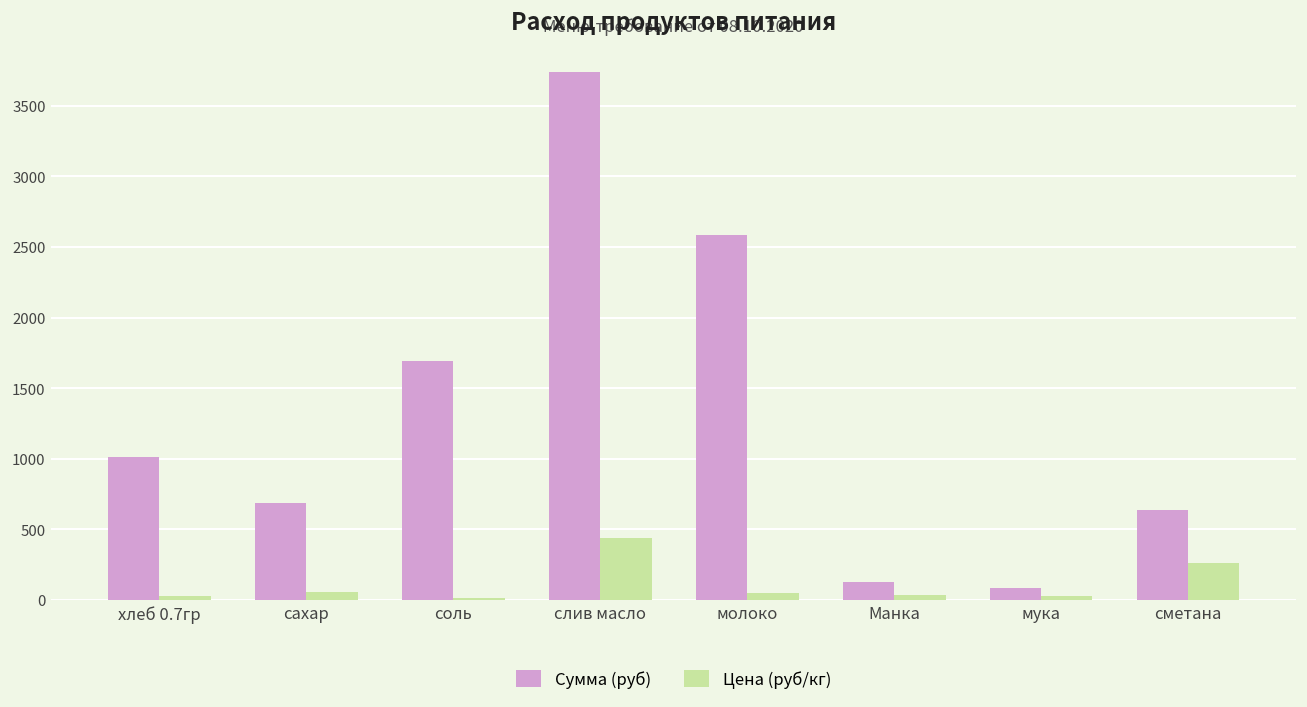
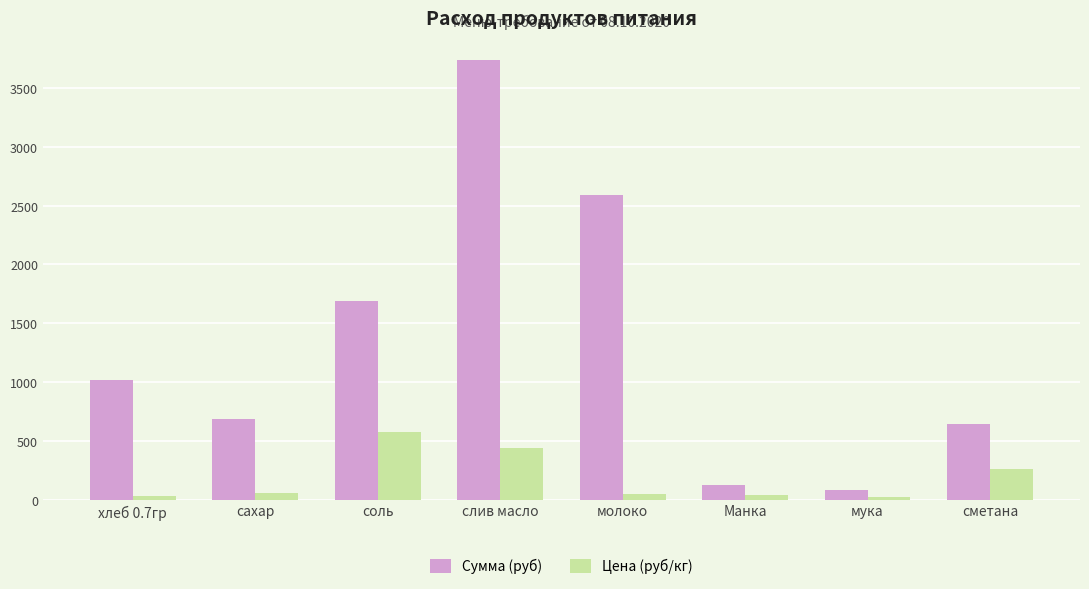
  {
    "Сумма (руб)": {
      "хлеб 0.7гр": 1010,
      "сахар": 680,
      "соль": 1690,
      "слив масло": 3740,
      "молоко": 2590,
      "Манка": 120,
      "мука": 90,
      "сметана": 640
    },
    "Цена (руб/кг)": {
      "хлеб 0.7гр": 30,
      "сахар": 60,
-     "соль": 10,
+     "соль": 570,
      "слив масло": 440,
      "молоко": 50,
      "Манка": 40,
      "мука": 20,
      "сметана": 260
    }
  }
